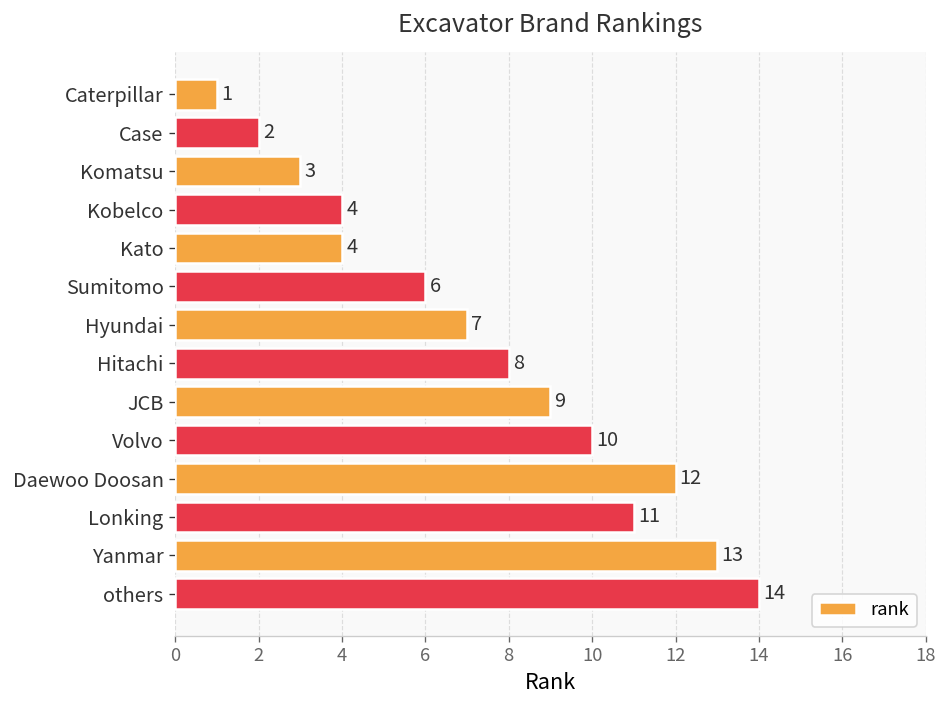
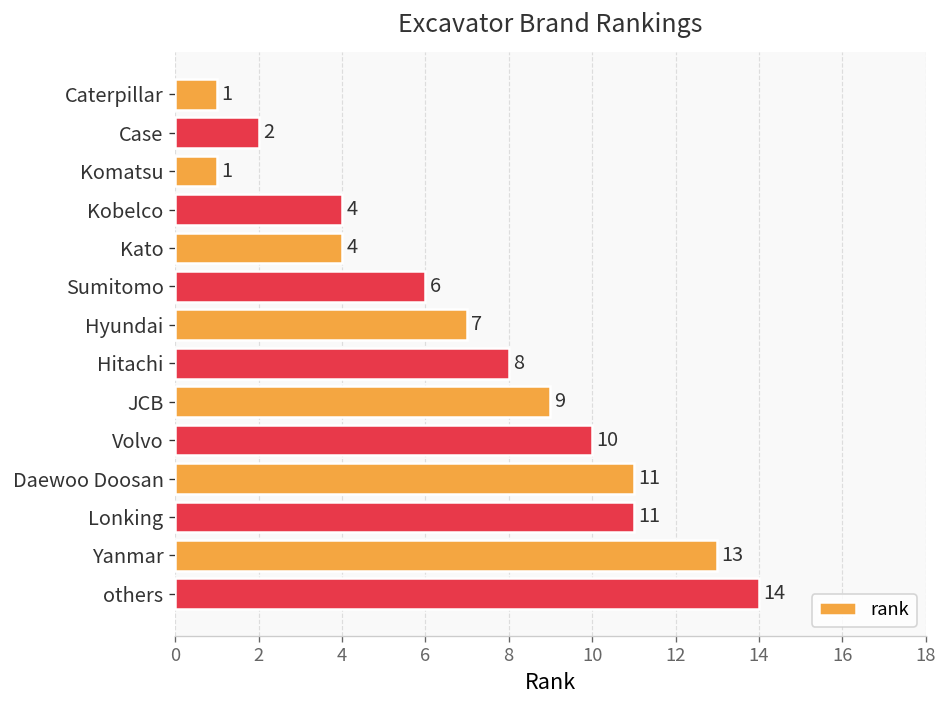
  {
    "Caterpillar": 1,
    "Case": 2,
-   "Komatsu": 3,
+   "Komatsu": 1,
    "Kobelco": 4,
    "Kato": 4,
    "Sumitomo": 6,
    "Hyundai": 7,
    "Hitachi": 8,
    "JCB": 9,
    "Volvo": 10,
-   "Daewoo Doosan": 12,
+   "Daewoo Doosan": 11,
    "Lonking": 11,
    "Yanmar": 13,
    "others": 14
  }
